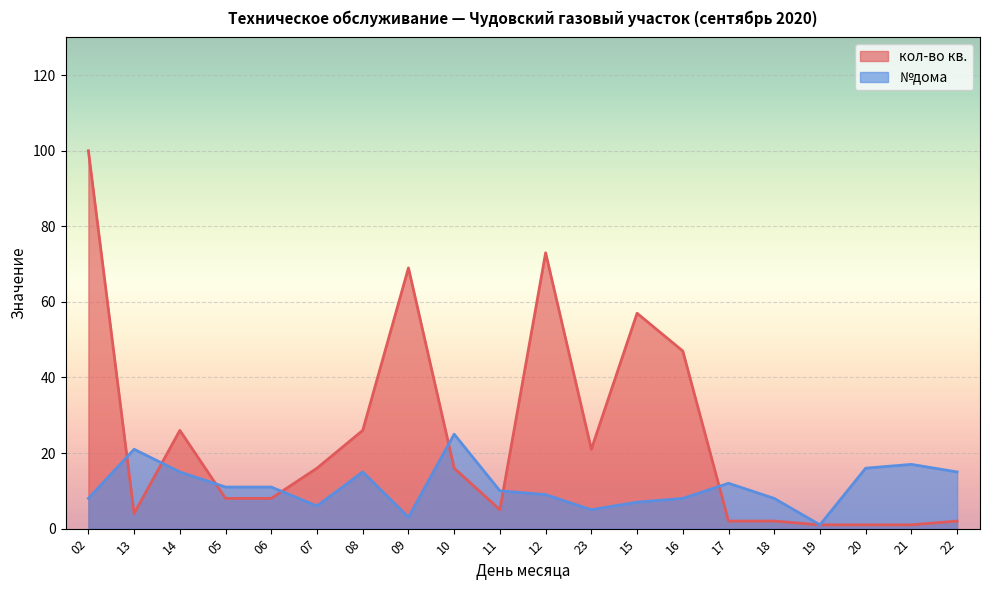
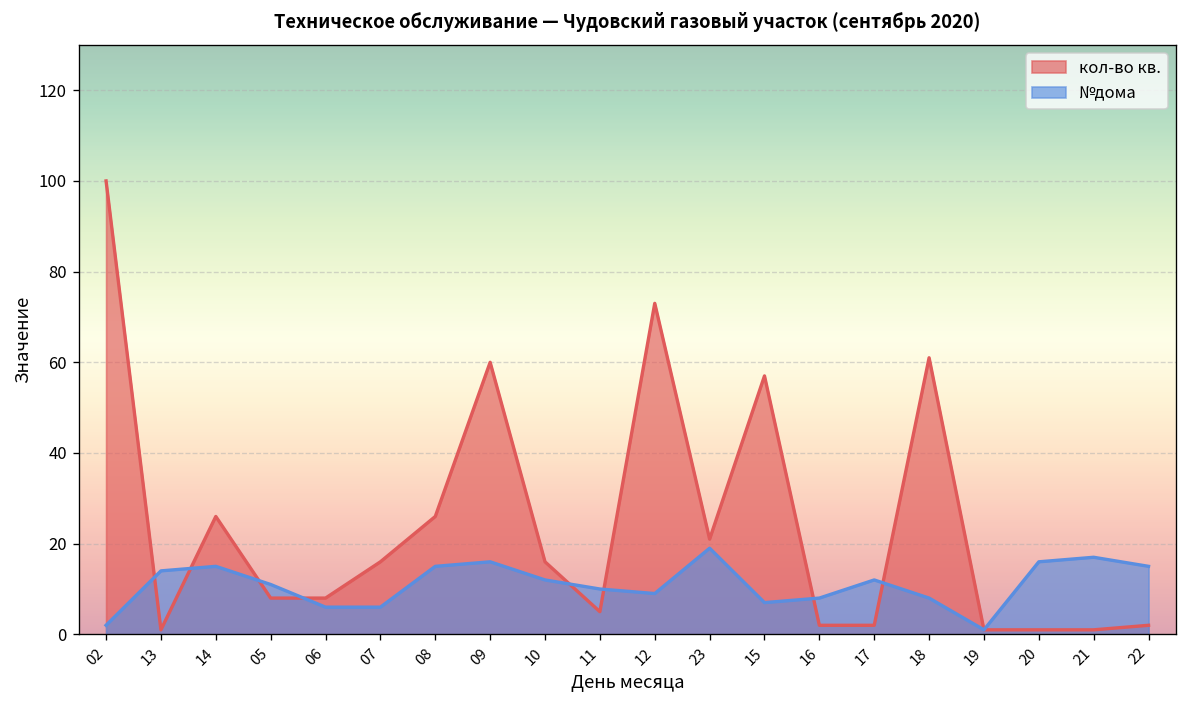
  {
    "кол-во кв.": {
      "02": 100,
-     "13": 4,
+     "13": 1,
      "14": 26,
      "05": 8,
      "06": 8,
      "07": 16,
      "08": 26,
-     "09": 69,
+     "09": 60,
      "10": 16,
      "11": 5,
      "12": 73,
      "23": 21,
      "15": 57,
-     "16": 47,
+     "16": 2,
      "17": 2,
-     "18": 2,
+     "18": 61,
      "20": 1,
      "21": 1,
      "22": 2
    },
    "№дома": {
-     "02": 8,
-     "13": 21,
+     "02": 2,
+     "13": 14,
      "14": 15,
      "05": 11,
-     "06": 11,
+     "06": 6,
      "07": 6,
      "08": 15,
-     "09": 3,
-     "10": 25,
+     "09": 16,
+     "10": 12,
      "11": 10,
      "12": 9,
-     "23": 5,
+     "23": 19,
      "15": 7,
      "16": 8,
      "17": 12,
      "18": 8,
      "20": 16,
      "21": 17,
      "22": 15
    }
  }
